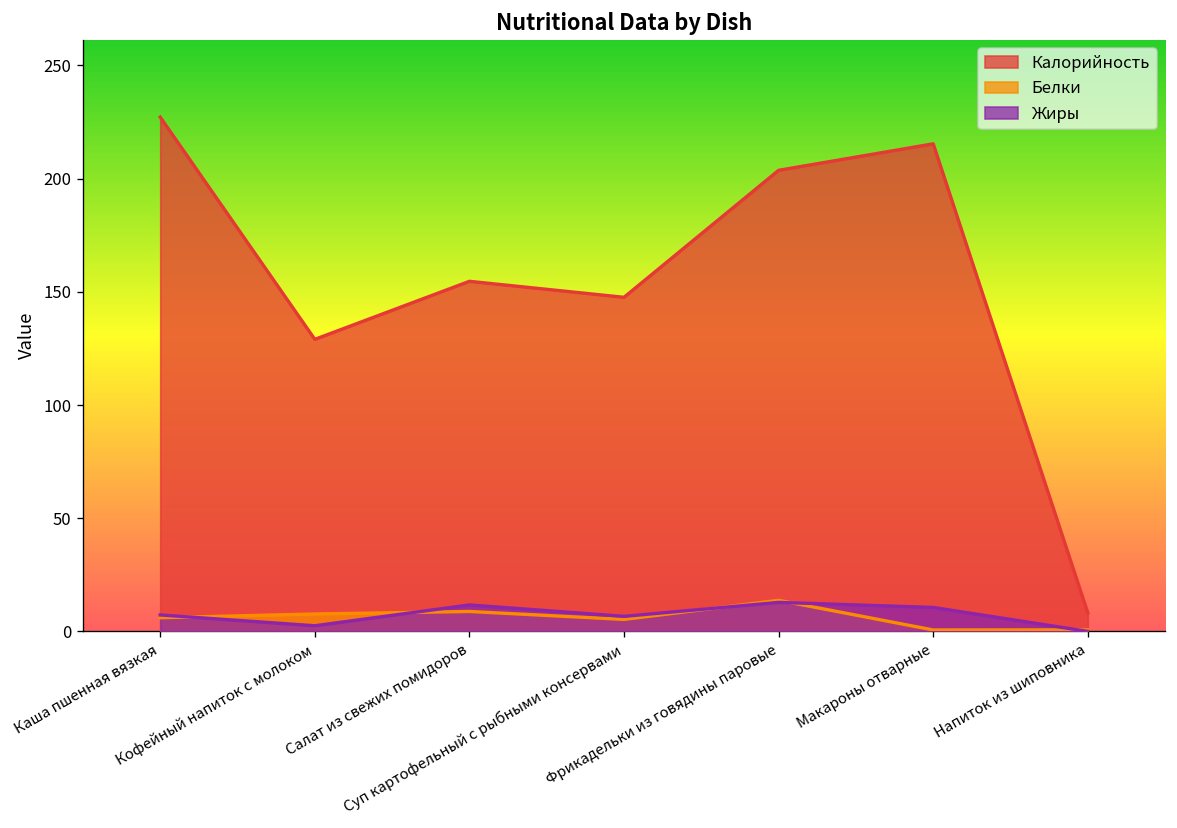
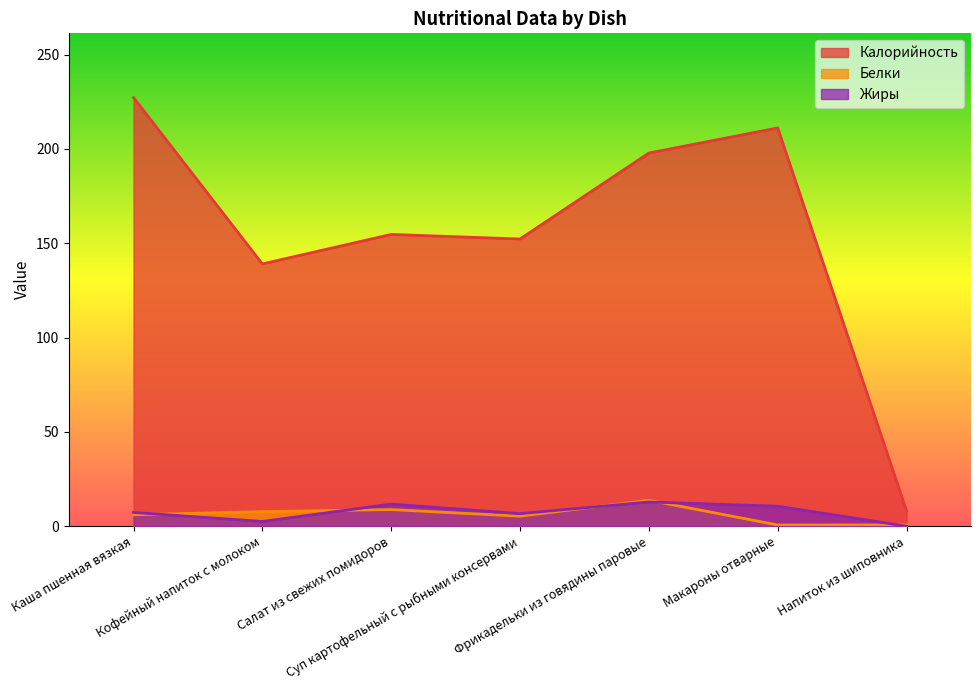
  {
    "Калорийность": {
      "Каша пшенная вязкая": 227,
-     "Кофейный напиток с молоком": 129,
+     "Кофейный напиток с молоком": 139,
      "Салат из свежих помидоров": 155,
-     "Суп картофельный с рыбными консервами": 148,
-     "Фрикадельки из говядины паровые": 204,
-     "Макароны отварные": 215,
+     "Суп картофельный с рыбными консервами": 152,
+     "Фрикадельки из говядины паровые": 198,
+     "Макароны отварные": 211,
      "Напиток из шиповника": 8
    },
    "Белки": {
      "Кофейный напиток с молоком": 8,
      "Салат из свежих помидоров": 9,
      "Суп картофельный с рыбными консервами": 5,
      "Макароны отварные": 1
    },
    "Жиры": {
      "Кофейный напиток с молоком": 3,
      "Салат из свежих помидоров": 12,
      "Суп картофельный с рыбными консервами": 7,
      "Макароны отварные": 11
    }
  }
